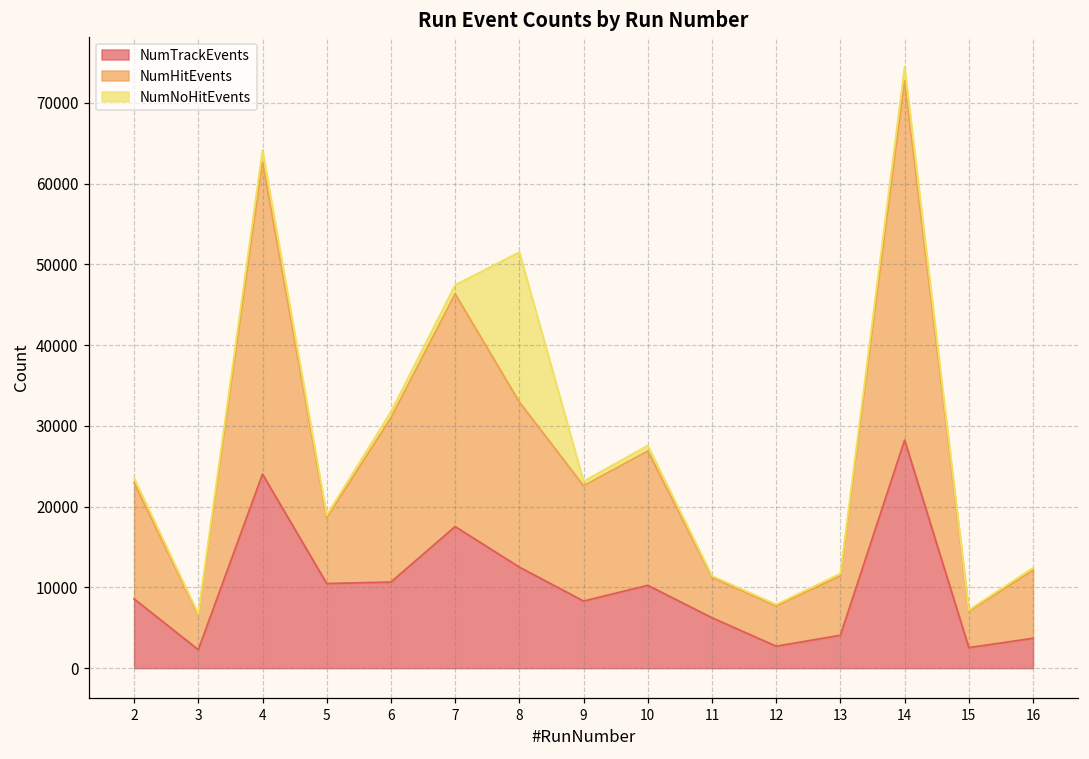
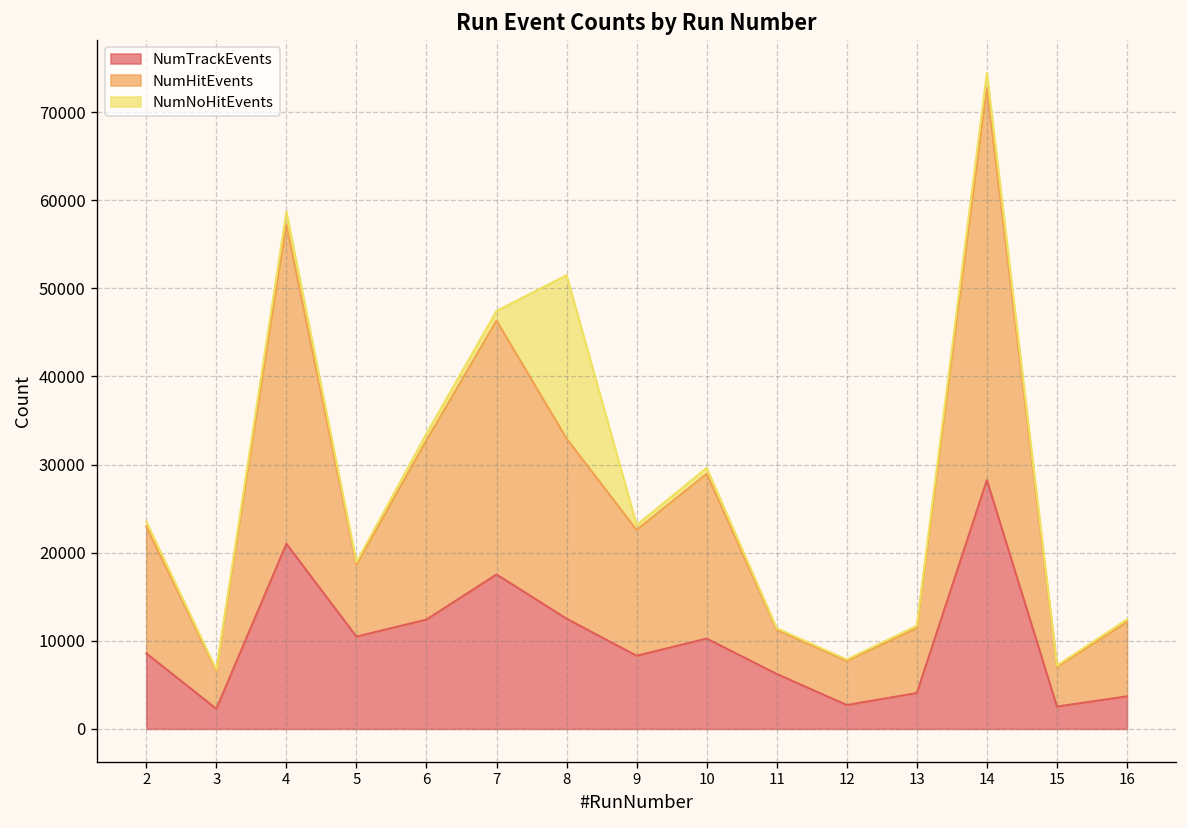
  {
    "NumTrackEvents": {
      "2": 9000,
      "3": 2000,
-     "4": 24000,
+     "4": 21000,
      "5": 10000,
-     "6": 11000,
+     "6": 12000,
      "7": 18000,
      "8": 13000,
      "9": 8000,
      "10": 10000,
      "11": 6000,
      "12": 3000,
      "13": 4000,
      "14": 28000,
      "15": 3000,
      "16": 4000
    },
    "NumHitEvents": {
      "2": 14000,
-     "4": 39000,
+     "4": 36000,
      "6": 20000,
      "7": 29000,
      "8": 20000,
      "9": 14000,
-     "10": 17000,
+     "10": 19000,
      "14": 44000
    },
    "NumNoHitEvents": {
      "2": 1000,
      "4": 2000,
      "6": 1000,
      "7": 1000,
      "8": 19000,
      "9": 1000,
      "10": 1000,
      "14": 2000
    }
  }
